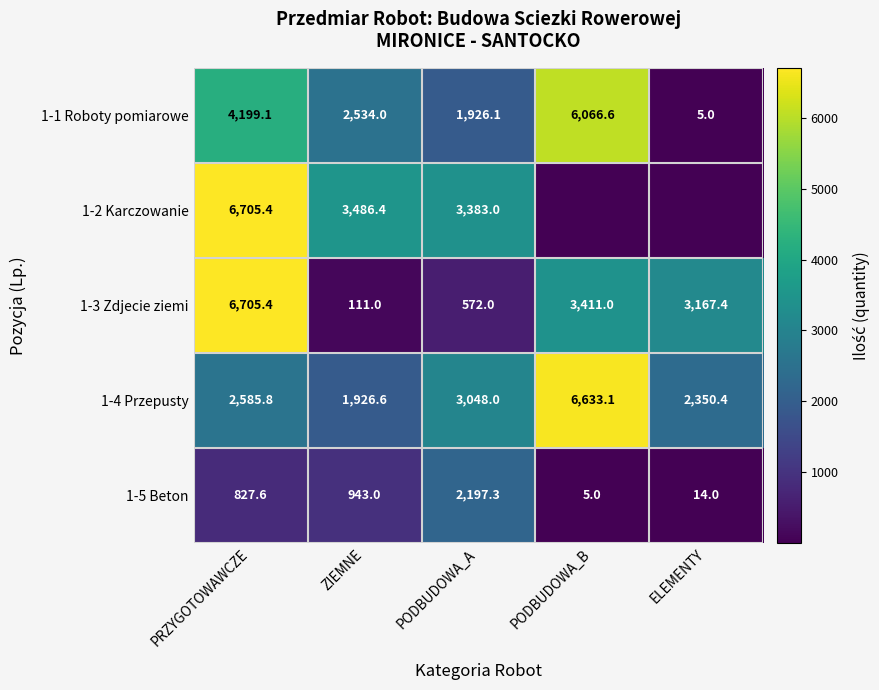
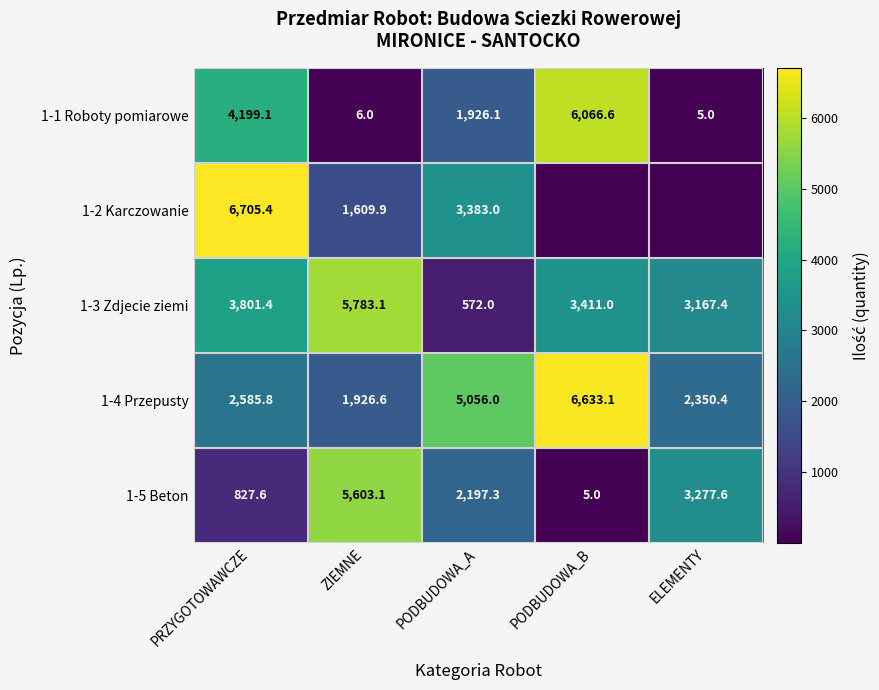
  {
    "1-1 Roboty pomiarowe": {
      "PRZYGOTOWAWCZE": "4,199.1",
-     "ZIEMNE": "2,534.0",
+     "ZIEMNE": "6.0",
      "PODBUDOWA_A": "1,926.1",
      "PODBUDOWA_B": "6,066.6",
      "ELEMENTY": "5.0"
    },
    "1-2 Karczowanie": {
      "PRZYGOTOWAWCZE": "6,705.4",
-     "ZIEMNE": "3,486.4",
+     "ZIEMNE": "1,609.9",
      "PODBUDOWA_A": "3,383.0"
    },
    "1-3 Zdjecie ziemi": {
-     "PRZYGOTOWAWCZE": "6,705.4",
-     "ZIEMNE": "111.0",
+     "PRZYGOTOWAWCZE": "3,801.4",
+     "ZIEMNE": "5,783.1",
      "PODBUDOWA_A": "572.0",
      "PODBUDOWA_B": "3,411.0",
      "ELEMENTY": "3,167.4"
    },
    "1-4 Przepusty": {
      "PRZYGOTOWAWCZE": "2,585.8",
      "ZIEMNE": "1,926.6",
-     "PODBUDOWA_A": "3,048.0",
+     "PODBUDOWA_A": "5,056.0",
      "PODBUDOWA_B": "6,633.1",
      "ELEMENTY": "2,350.4"
    },
    "1-5 Beton": {
      "PRZYGOTOWAWCZE": "827.6",
-     "ZIEMNE": "943.0",
+     "ZIEMNE": "5,603.1",
      "PODBUDOWA_A": "2,197.3",
      "PODBUDOWA_B": "5.0",
-     "ELEMENTY": "14.0"
+     "ELEMENTY": "3,277.6"
    }
  }
